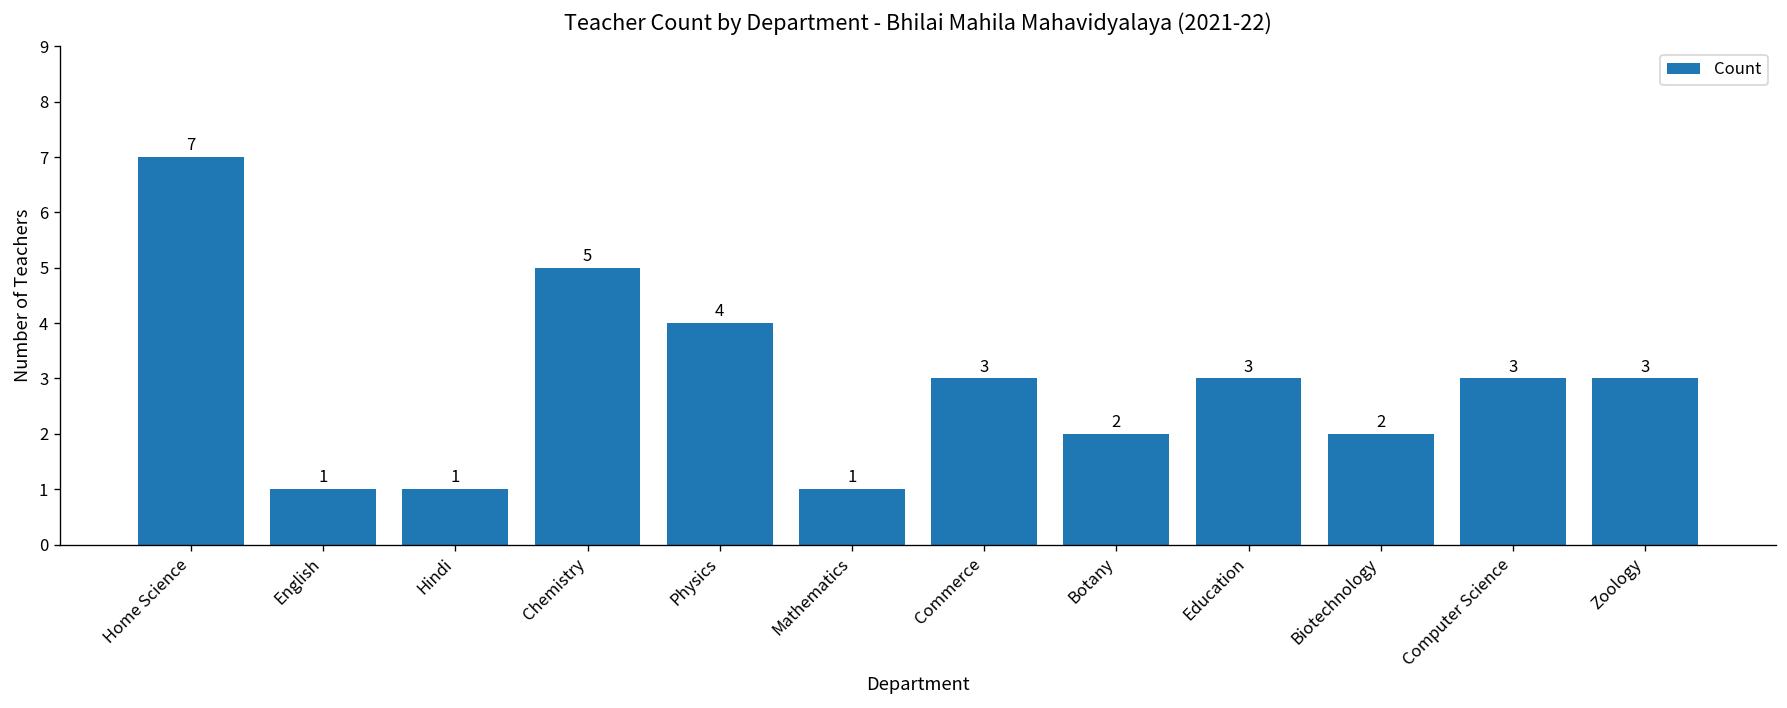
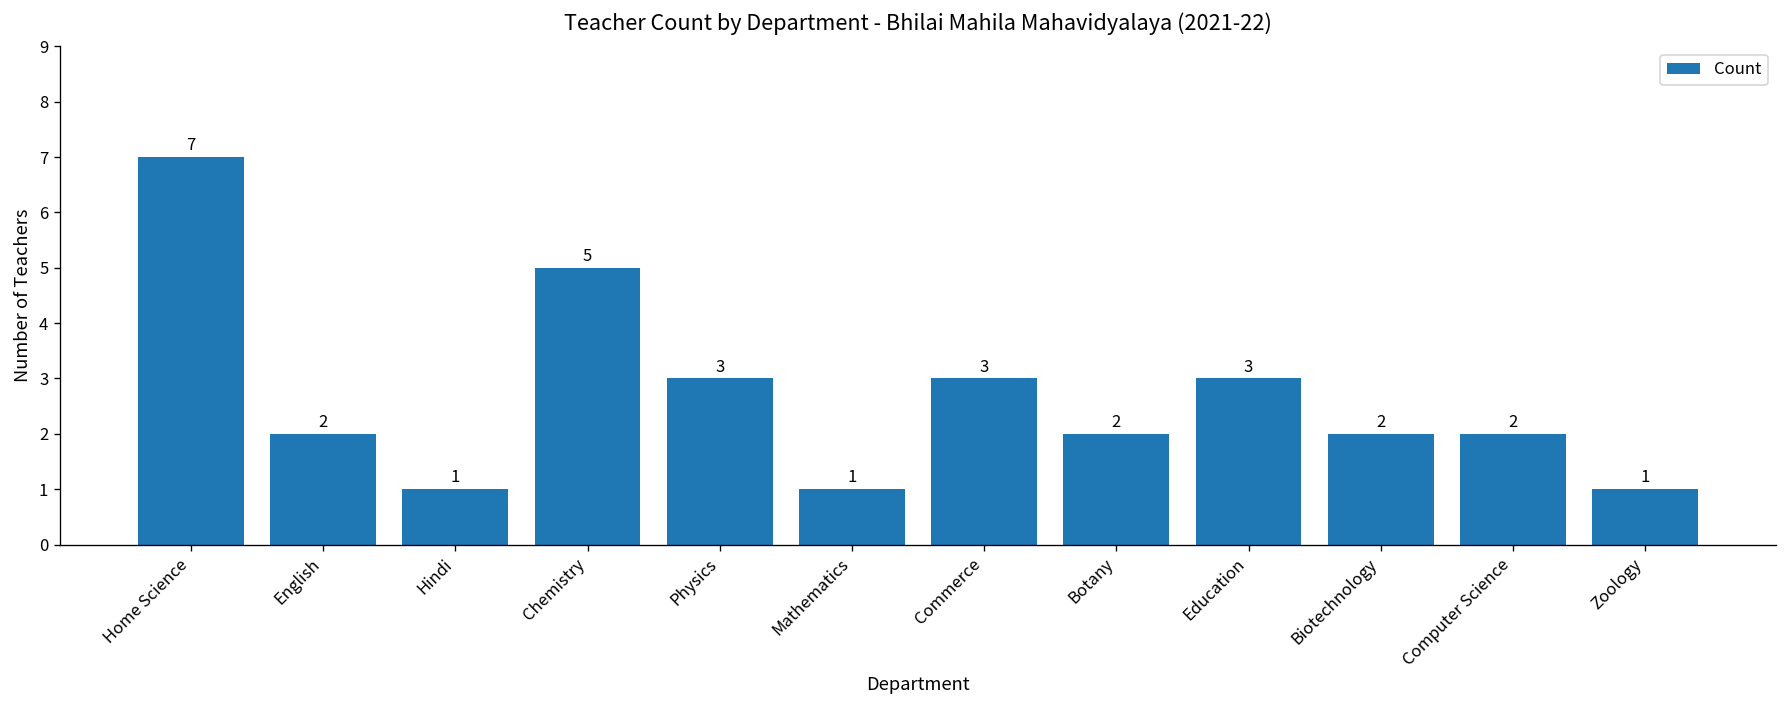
  {
    "Home Science": 7,
-   "English": 1,
+   "English": 2,
    "Hindi": 1,
    "Chemistry": 5,
-   "Physics": 4,
+   "Physics": 3,
    "Mathematics": 1,
    "Commerce": 3,
    "Botany": 2,
    "Education": 3,
    "Biotechnology": 2,
-   "Computer Science": 3,
-   "Zoology": 3
+   "Computer Science": 2,
+   "Zoology": 1
  }
